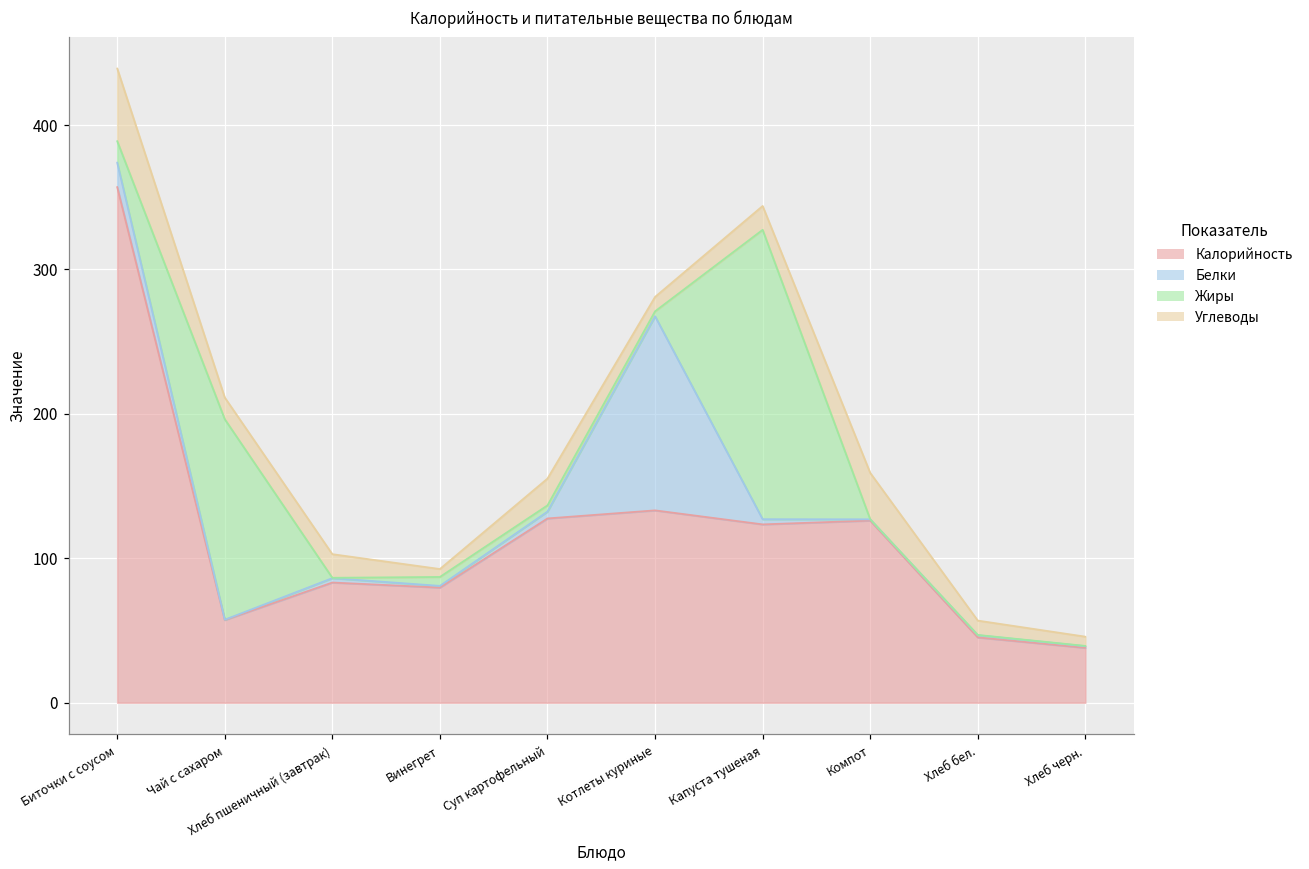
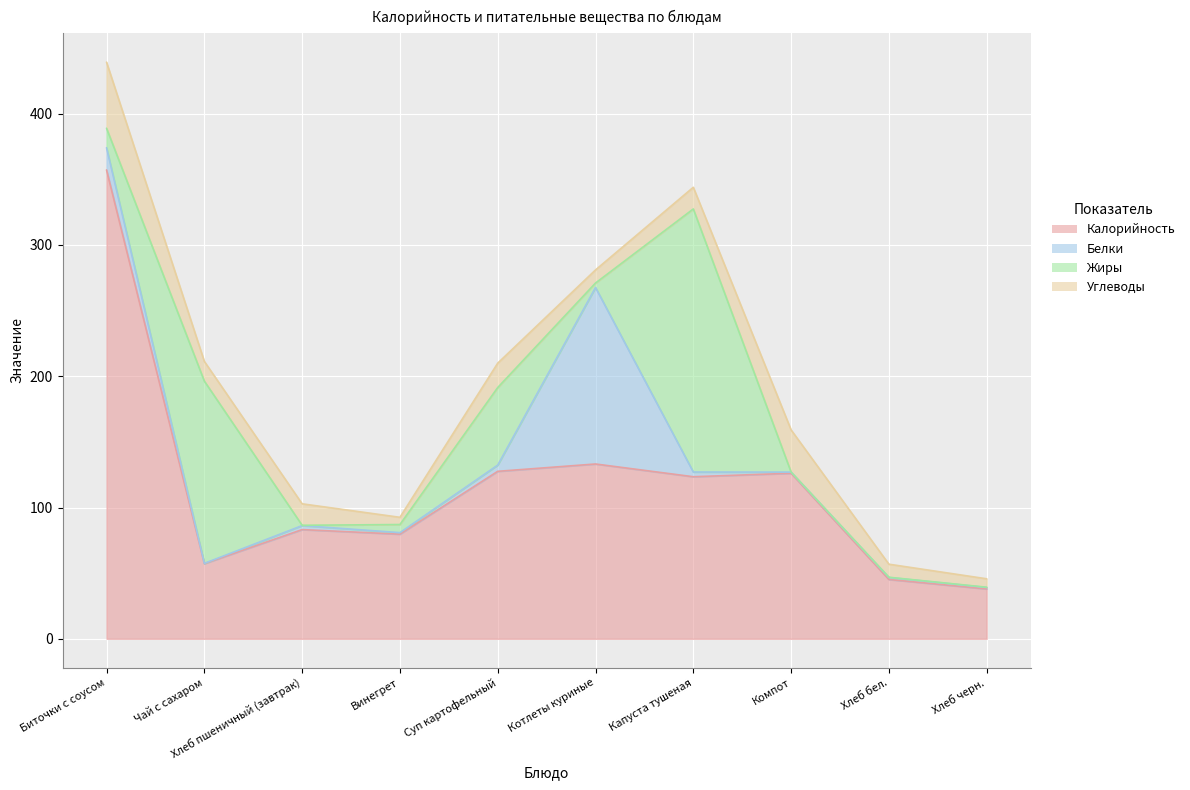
  {
    "Белки": {
      "Биточки с соусом": 17,
      "Суп картофельный": 5,
      "Котлеты куриные": 134,
      "Капуста тушеная": 4
    },
    "Жиры": {
      "Биточки с соусом": 15,
      "Чай с сахаром": 139,
      "Винегрет": 6,
-     "Суп картофельный": 4,
+     "Суп картофельный": 59,
      "Котлеты куриные": 3,
      "Капуста тушеная": 200
    }
  }
